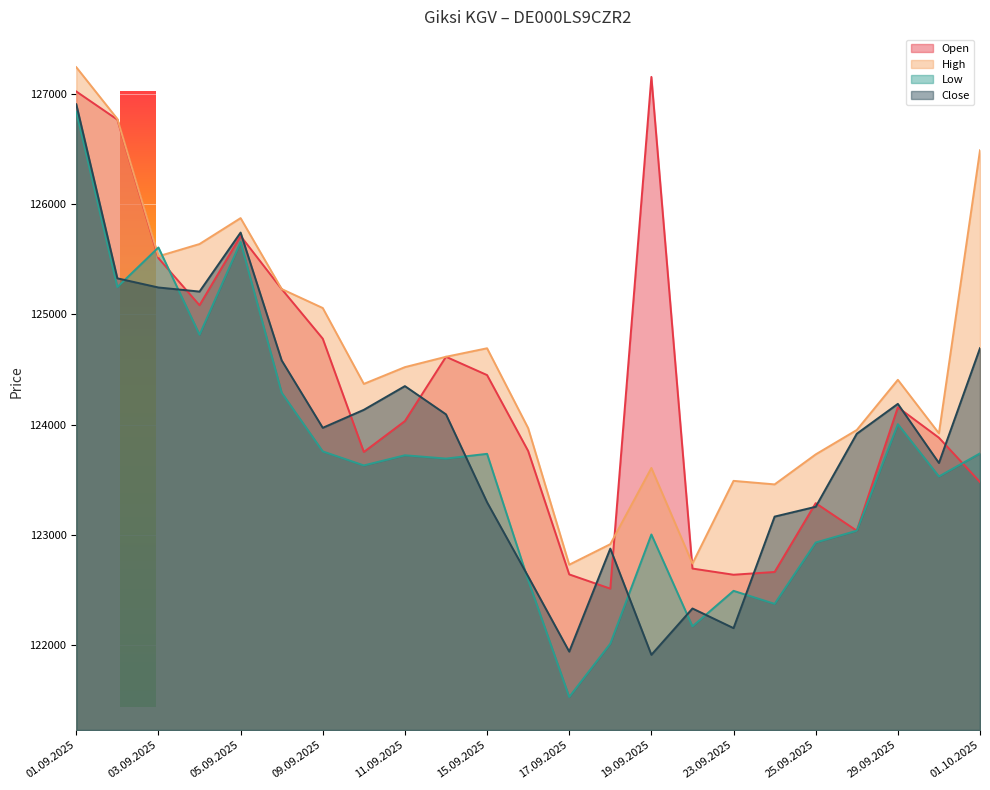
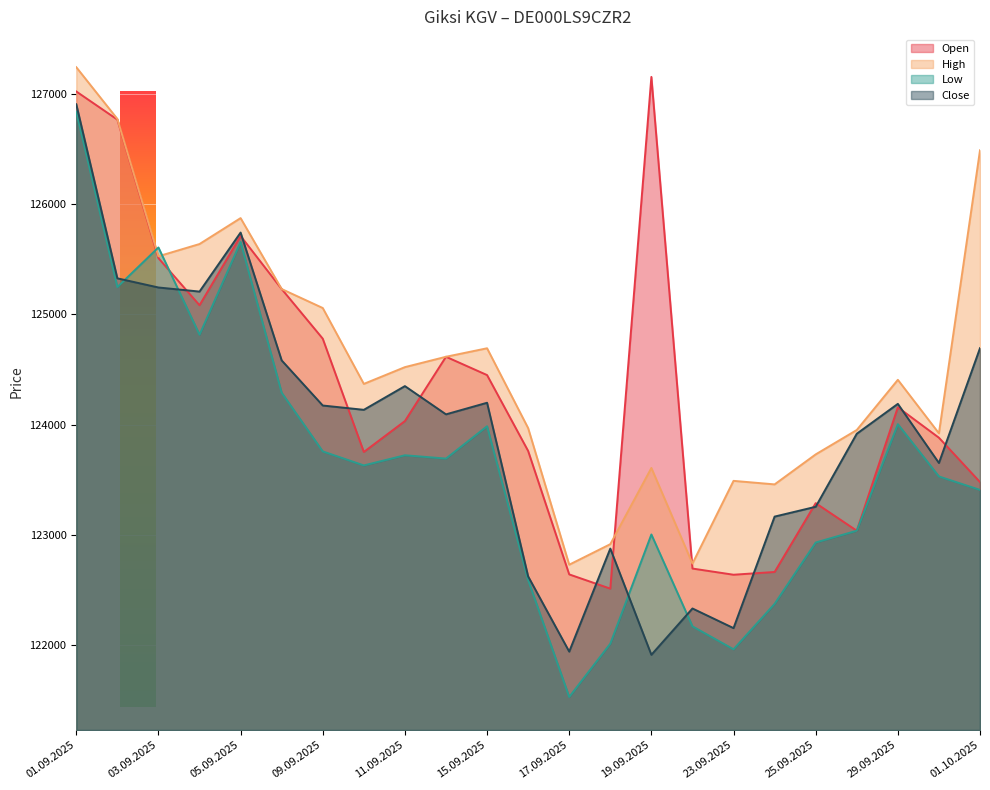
  {
    "Open": {
      "01.09.2025": 127020,
      "05.09.2025": 125710,
      "09.09.2025": 124780,
      "11.09.2025": 124030,
      "15.09.2025": 124450,
      "17.09.2025": 122640,
      "19.09.2025": 127150,
      "23.09.2025": 122640,
      "25.09.2025": 123290,
      "29.09.2025": 124160,
      "01.10.2025": 123480
    },
    "High": {
      "01.09.2025": 127240,
      "05.09.2025": 125870,
      "09.09.2025": 125060,
      "11.09.2025": 124520,
      "15.09.2025": 124690,
      "17.09.2025": 122730,
      "19.09.2025": 123610,
      "23.09.2025": 123490,
      "25.09.2025": 123730,
      "29.09.2025": 124410,
      "01.10.2025": 126490
    },
    "Low": {
      "01.09.2025": 126840,
      "03.09.2025": 125610,
      "05.09.2025": 125660,
      "09.09.2025": 123760,
      "11.09.2025": 123720,
-     "15.09.2025": 123740,
+     "15.09.2025": 123990,
      "17.09.2025": 121530,
      "19.09.2025": 123000,
-     "23.09.2025": 122490,
+     "23.09.2025": 121960,
      "25.09.2025": 122930,
      "29.09.2025": 124000,
-     "01.10.2025": 123740
+     "01.10.2025": 123410
    },
    "Close": {
      "01.09.2025": 126900,
      "03.09.2025": 125240,
      "05.09.2025": 125740,
-     "09.09.2025": 123970,
+     "09.09.2025": 124170,
      "11.09.2025": 124350,
-     "15.09.2025": 123300,
+     "15.09.2025": 124200,
      "17.09.2025": 121940,
      "19.09.2025": 121910,
      "23.09.2025": 122160,
      "25.09.2025": 123260,
      "29.09.2025": 124190,
      "01.10.2025": 124690
    }
  }
